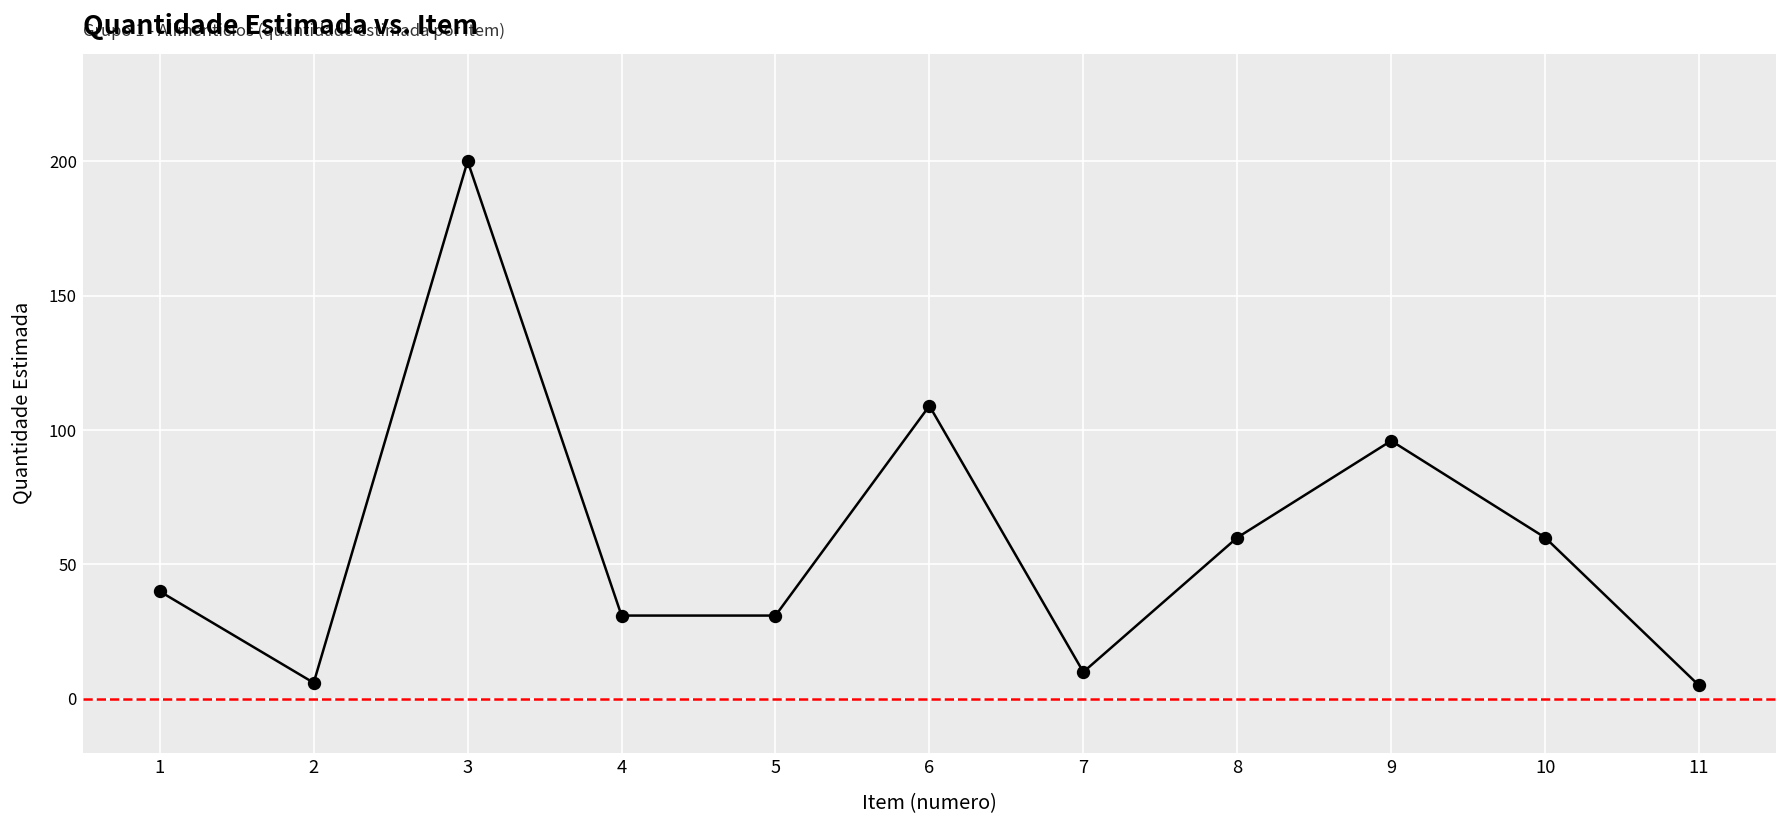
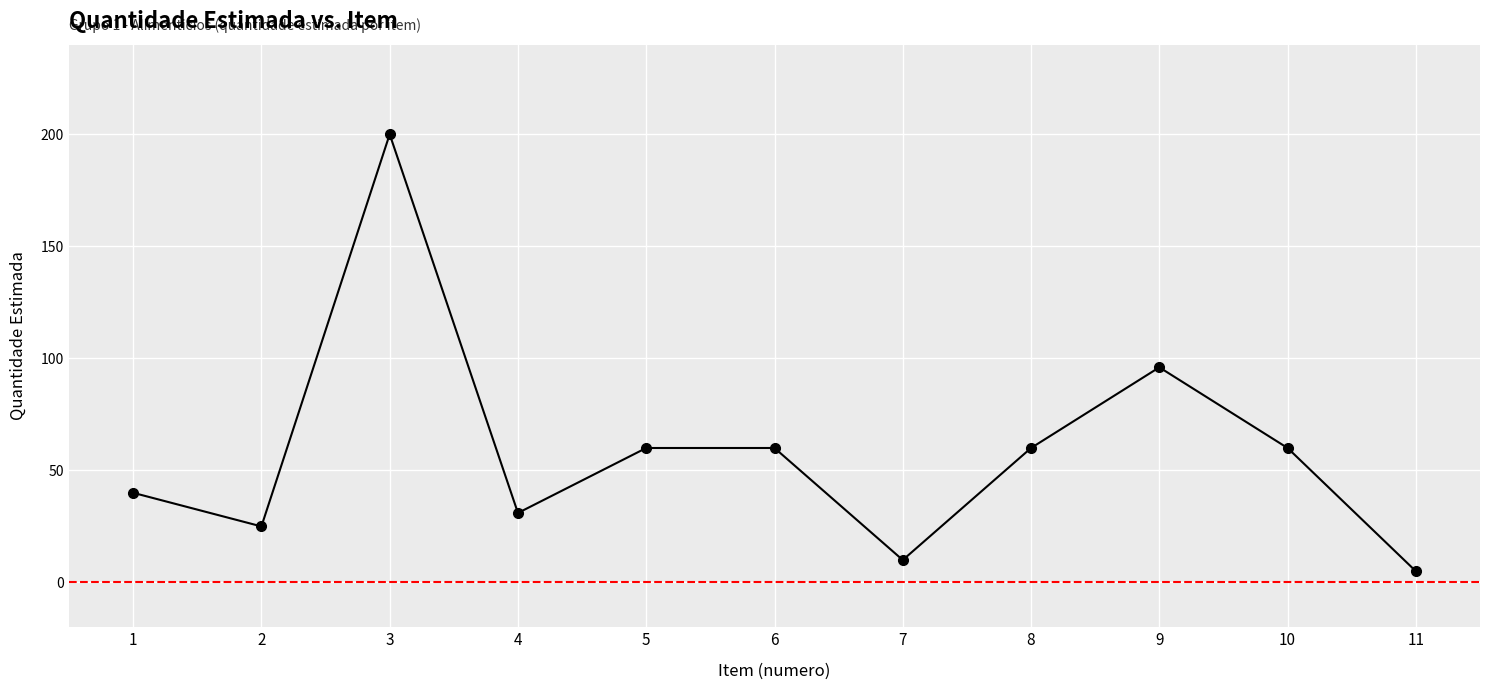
  {
    "1": 40,
-   "2": 6,
+   "2": 25,
    "3": 200,
    "4": 31,
-   "5": 31,
-   "6": 109,
+   "5": 60,
+   "6": 60,
    "7": 10,
    "8": 60,
    "9": 96,
    "10": 60,
    "11": 5
  }
